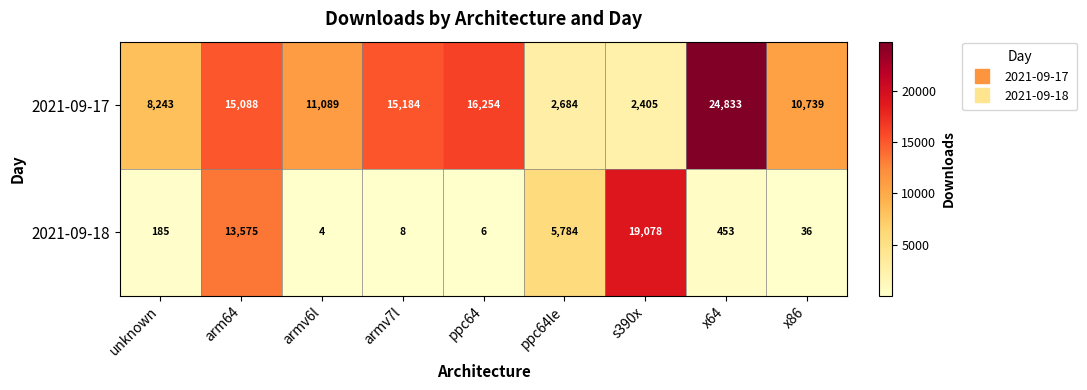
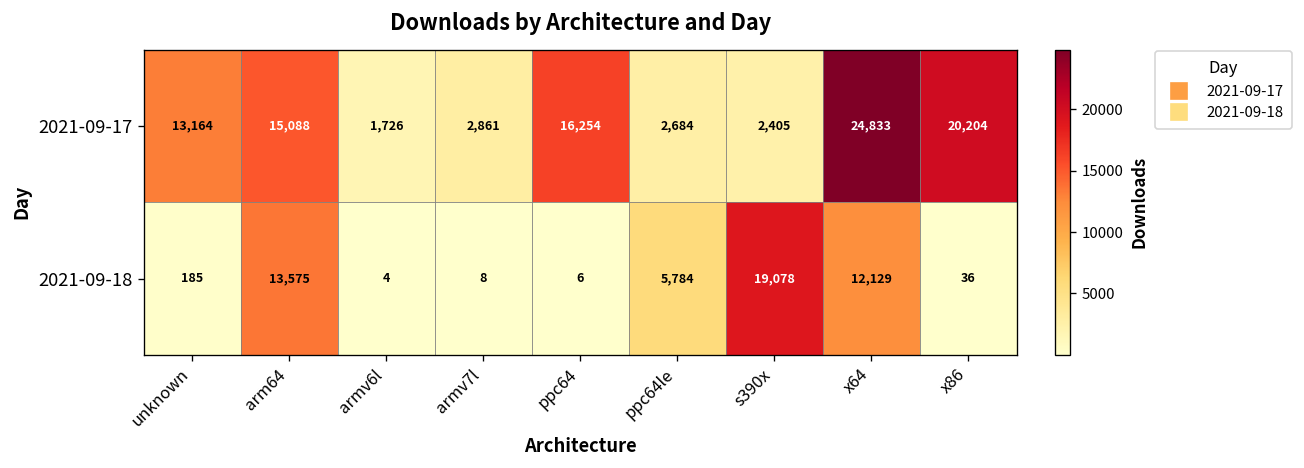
  {
    "2021-09-17": {
-     "unknown": "8,243",
+     "unknown": "13,164",
      "arm64": "15,088",
-     "armv6l": "11,089",
-     "armv7l": "15,184",
+     "armv6l": "1,726",
+     "armv7l": "2,861",
      "ppc64": "16,254",
      "ppc64le": "2,684",
      "s390x": "2,405",
      "x64": "24,833",
-     "x86": "10,739"
+     "x86": "20,204"
    },
    "2021-09-18": {
      "unknown": "185",
      "arm64": "13,575",
      "armv6l": "4",
      "armv7l": "8",
      "ppc64": "6",
      "ppc64le": "5,784",
      "s390x": "19,078",
-     "x64": "453",
+     "x64": "12,129",
      "x86": "36"
    }
  }
